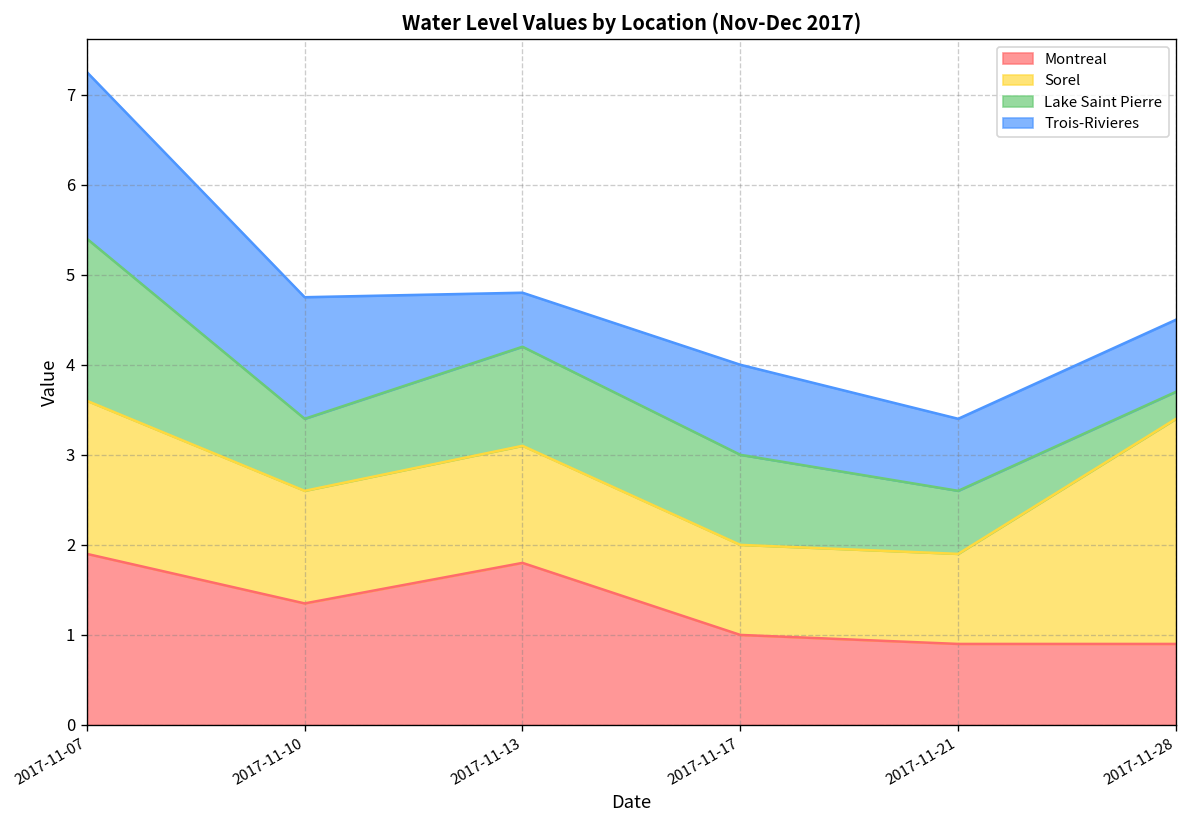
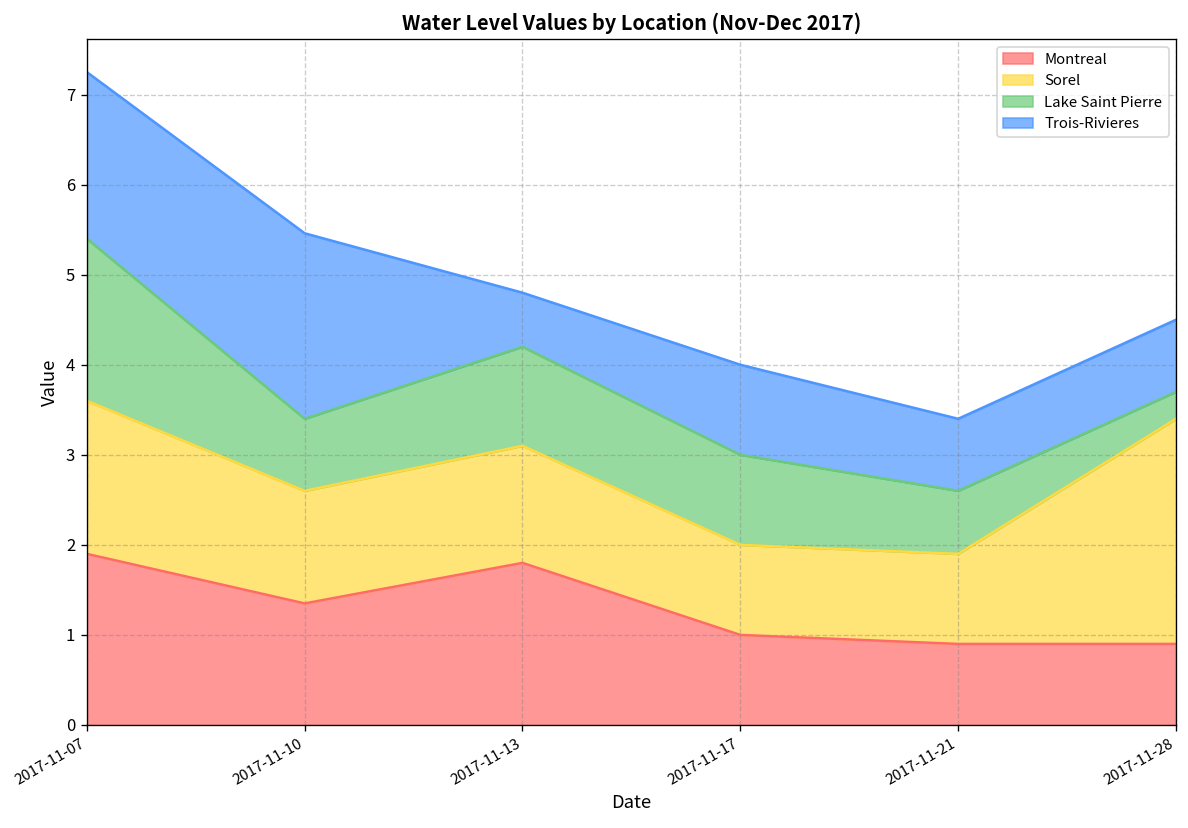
  {
    "Montreal": {
      "2017-11-07": 1.9,
      "2017-11-10": 1.4,
      "2017-11-13": 1.8,
      "2017-11-17": 1.0,
      "2017-11-21": 0.9,
      "2017-11-28": 0.9
    },
    "Sorel": {
      "2017-11-07": 1.7,
      "2017-11-10": 1.3,
      "2017-11-13": 1.3,
      "2017-11-17": 1.0,
      "2017-11-21": 1.0,
      "2017-11-28": 2.5
    },
    "Lake Saint Pierre": {
      "2017-11-07": 1.8,
      "2017-11-10": 0.8,
      "2017-11-13": 1.1,
      "2017-11-17": 1.0,
      "2017-11-21": 0.7,
      "2017-11-28": 0.3
    },
    "Trois-Rivieres": {
      "2017-11-07": 1.9,
-     "2017-11-10": 1.3,
+     "2017-11-10": 2.1,
      "2017-11-13": 0.6,
      "2017-11-17": 1.0,
      "2017-11-21": 0.8,
      "2017-11-28": 0.8
    }
  }
